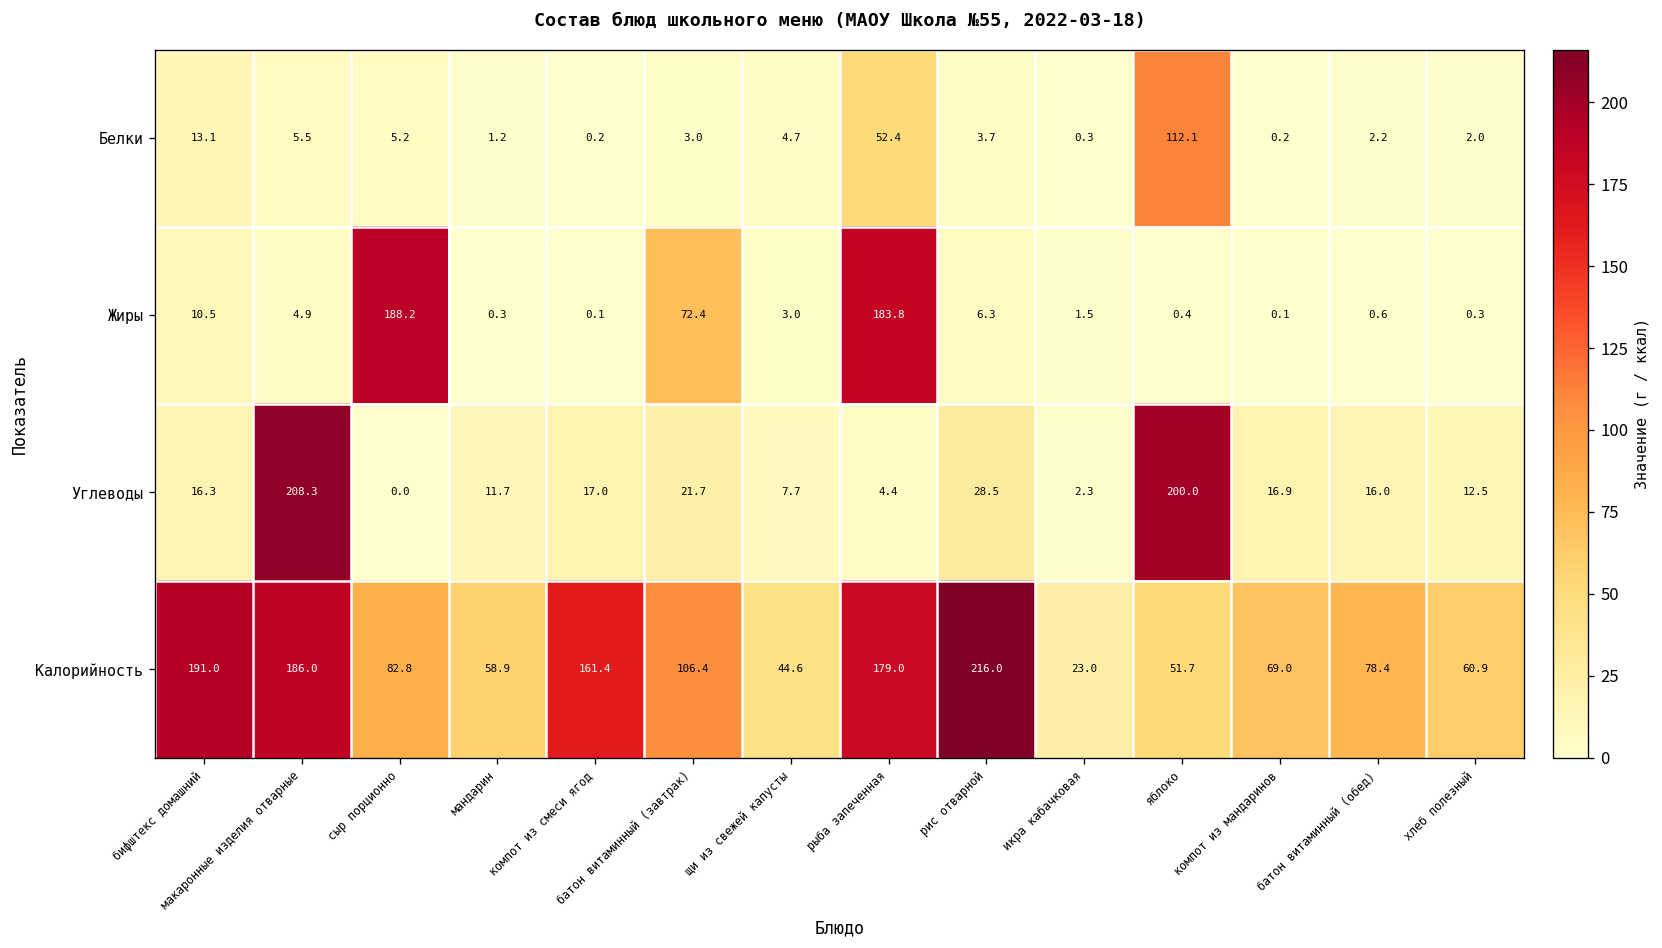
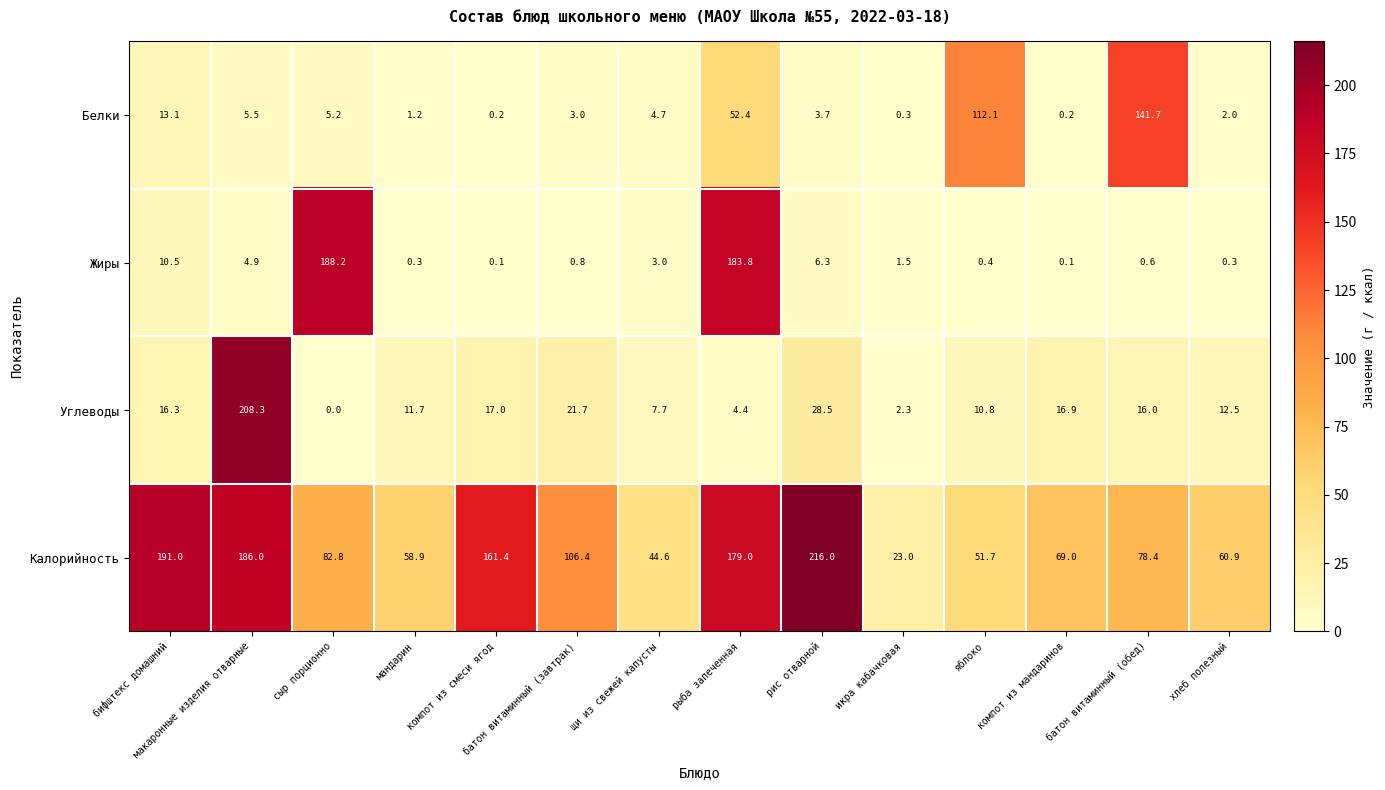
  {
    "Белки": {
      "бифштекс домашний": 13.1,
      "макаронные изделия отварные": 5.5,
      "сыр порционно": 5.2,
      "мандарин": 1.2,
      "компот из смеси ягод": 0.2,
      "батон витаминный (завтрак)": 3.0,
      "щи из свежей капусты": 4.7,
      "рыба запеченная": 52.4,
      "рис отварной": 3.7,
      "икра кабачковая": 0.3,
      "яблоко": 112.1,
      "компот из мандаринов": 0.2,
-     "батон витаминный (обед)": 2.2,
+     "батон витаминный (обед)": 141.7,
      "хлеб полезный": 2.0
    },
    "Жиры": {
      "бифштекс домашний": 10.5,
      "макаронные изделия отварные": 4.9,
      "сыр порционно": 188.2,
      "мандарин": 0.3,
      "компот из смеси ягод": 0.1,
-     "батон витаминный (завтрак)": 72.4,
+     "батон витаминный (завтрак)": 0.8,
      "щи из свежей капусты": 3.0,
      "рыба запеченная": 183.8,
      "рис отварной": 6.3,
      "икра кабачковая": 1.5,
      "яблоко": 0.4,
      "компот из мандаринов": 0.1,
      "батон витаминный (обед)": 0.6,
      "хлеб полезный": 0.3
    },
    "Углеводы": {
      "бифштекс домашний": 16.3,
      "макаронные изделия отварные": 208.3,
      "сыр порционно": 0.0,
      "мандарин": 11.7,
      "компот из смеси ягод": 17.0,
      "батон витаминный (завтрак)": 21.7,
      "щи из свежей капусты": 7.7,
      "рыба запеченная": 4.4,
      "рис отварной": 28.5,
      "икра кабачковая": 2.3,
-     "яблоко": 200.0,
+     "яблоко": 10.8,
      "компот из мандаринов": 16.9,
      "батон витаминный (обед)": 16.0,
      "хлеб полезный": 12.5
    },
    "Калорийность": {
      "бифштекс домашний": 191.0,
      "макаронные изделия отварные": 186.0,
      "сыр порционно": 82.8,
      "мандарин": 58.9,
      "компот из смеси ягод": 161.4,
      "батон витаминный (завтрак)": 106.4,
      "щи из свежей капусты": 44.6,
      "рыба запеченная": 179.0,
      "рис отварной": 216.0,
      "икра кабачковая": 23.0,
      "яблоко": 51.7,
      "компот из мандаринов": 69.0,
      "батон витаминный (обед)": 78.4,
      "хлеб полезный": 60.9
    }
  }
